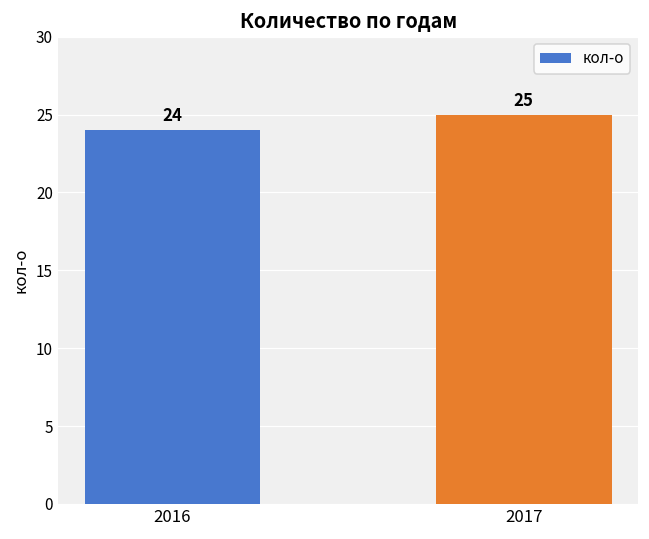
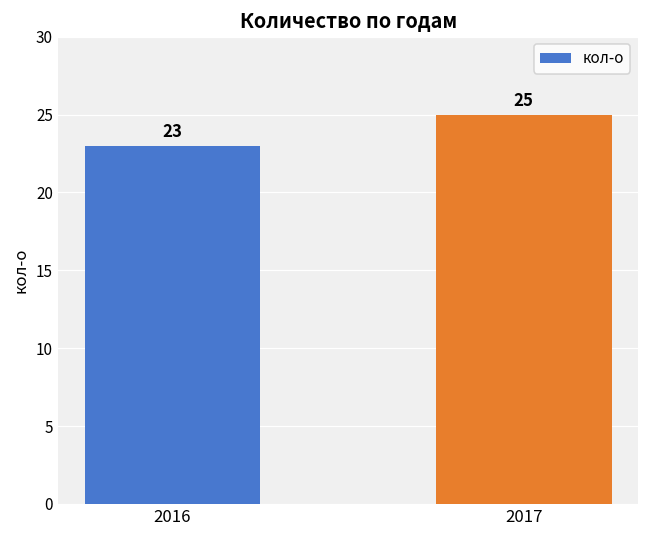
  {
-   "2016": 24,
+   "2016": 23,
    "2017": 25
  }
